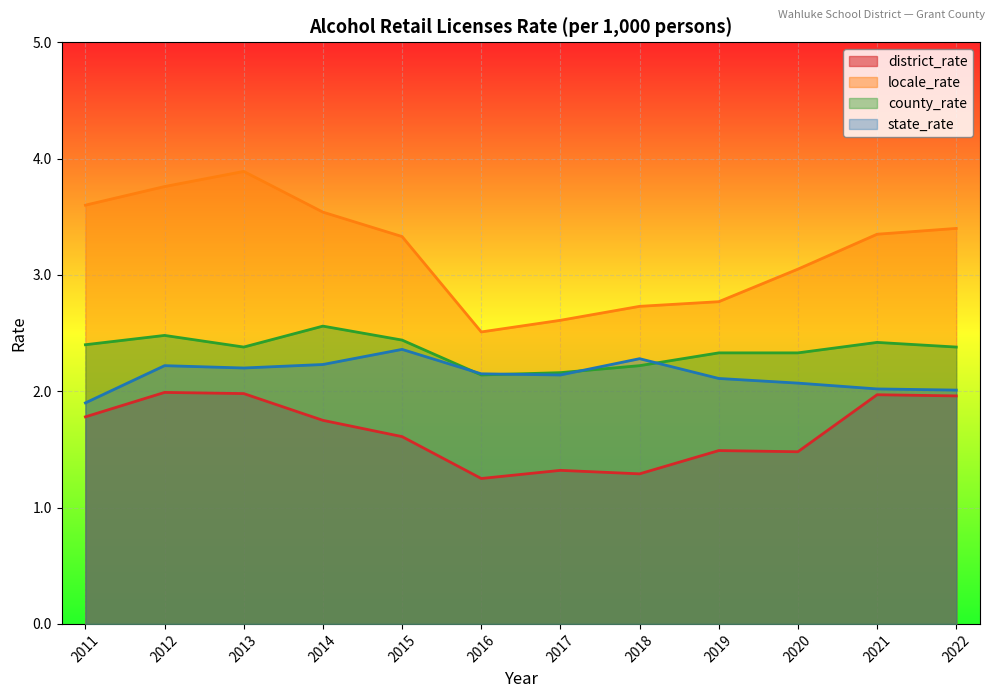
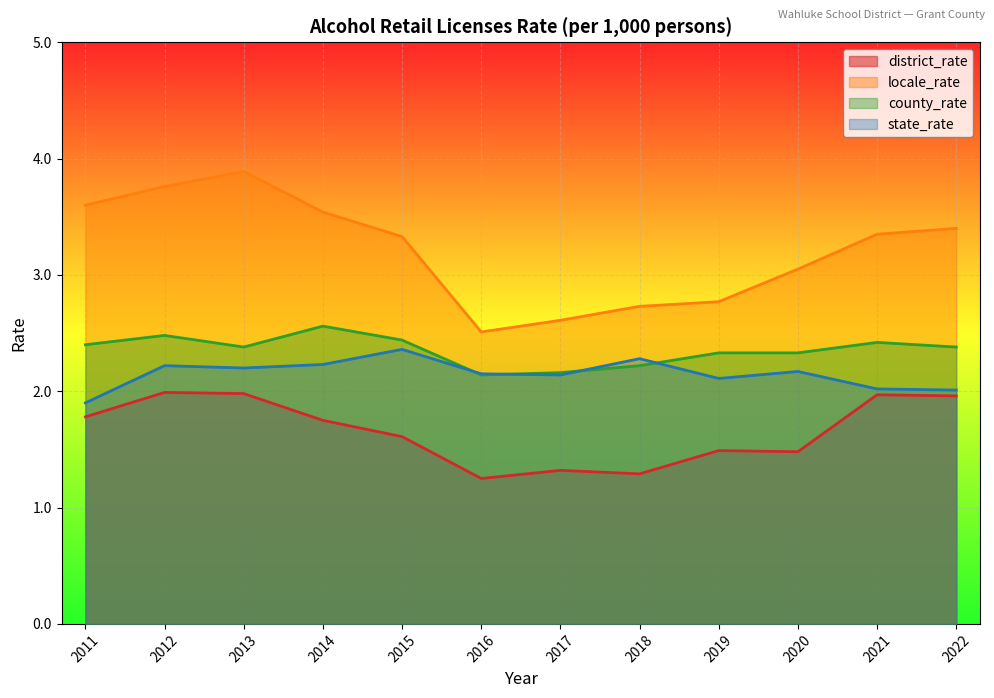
  {
    "county_rate": {
      "2011": 2.40,
      "2012": 2.48,
      "2013": 2.38,
      "2014": 2.56,
      "2015": 2.44,
      "2018": 2.22,
      "2019": 2.33,
      "2020": 2.33,
      "2021": 2.42,
      "2022": 2.38
    },
    "state_rate": {
      "2011": 1.90,
      "2012": 2.22,
      "2013": 2.20,
      "2014": 2.23,
      "2015": 2.36,
      "2018": 2.28,
      "2019": 2.11,
-     "2020": 2.07,
+     "2020": 2.17,
      "2021": 2.02,
      "2022": 2.01
    }
  }
